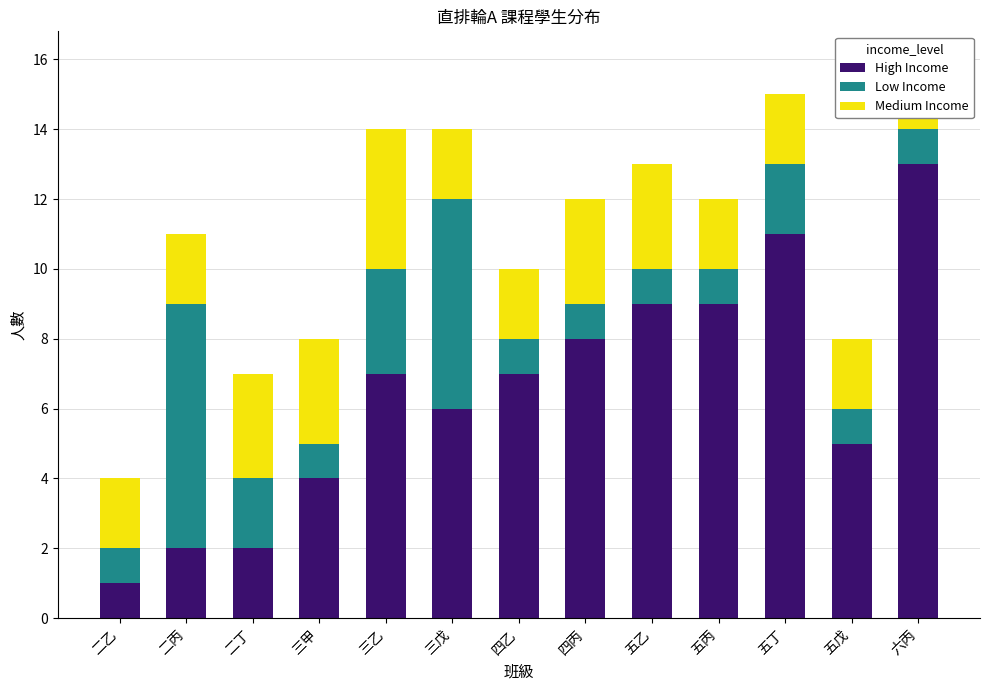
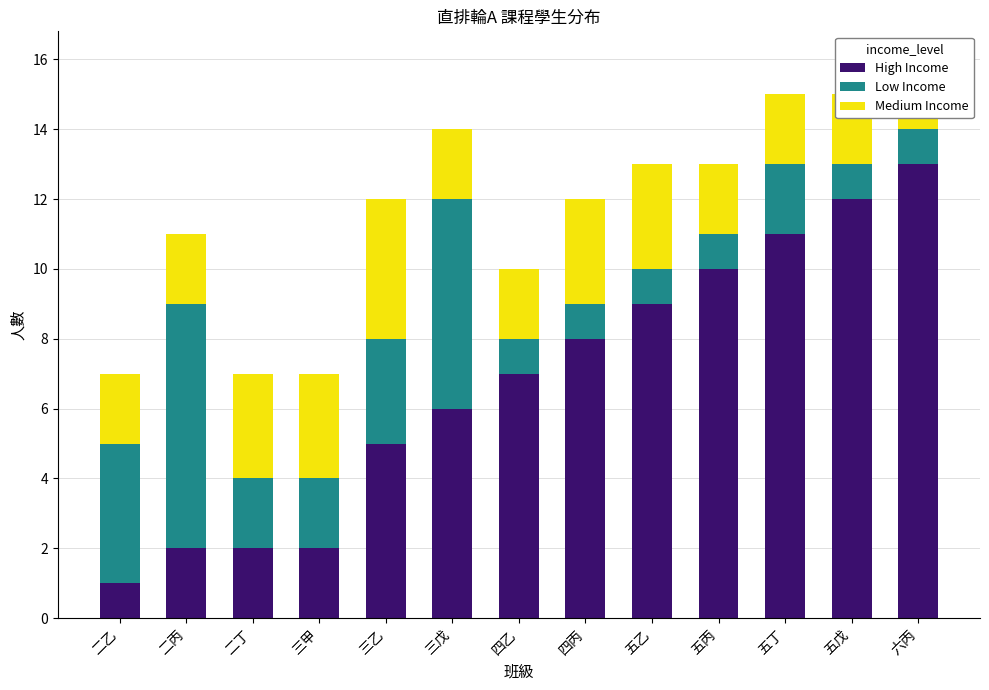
  {
    "High Income": {
      "二乙": 1,
      "二丙": 2,
      "二丁": 2,
-     "三甲": 4,
-     "三乙": 7,
+     "三甲": 2,
+     "三乙": 5,
      "三戊": 6,
      "四乙": 7,
      "四丙": 8,
      "五乙": 9,
-     "五丙": 9,
+     "五丙": 10,
      "五丁": 11,
-     "五戊": 5,
+     "五戊": 12,
      "六丙": 13
    },
    "Low Income": {
-     "二乙": 1,
+     "二乙": 4,
      "二丙": 7,
      "二丁": 2,
-     "三甲": 1,
+     "三甲": 2,
      "三乙": 3,
      "三戊": 6,
      "四乙": 1,
      "四丙": 1,
      "五乙": 1,
      "五丙": 1,
      "五丁": 2,
      "五戊": 1,
      "六丙": 1
    },
    "Medium Income": {
      "二乙": 2,
      "二丙": 2,
      "二丁": 3,
      "三甲": 3,
      "三乙": 4,
      "三戊": 2,
      "四乙": 2,
      "四丙": 3,
      "五乙": 3,
      "五丙": 2,
      "五丁": 2
    }
  }
